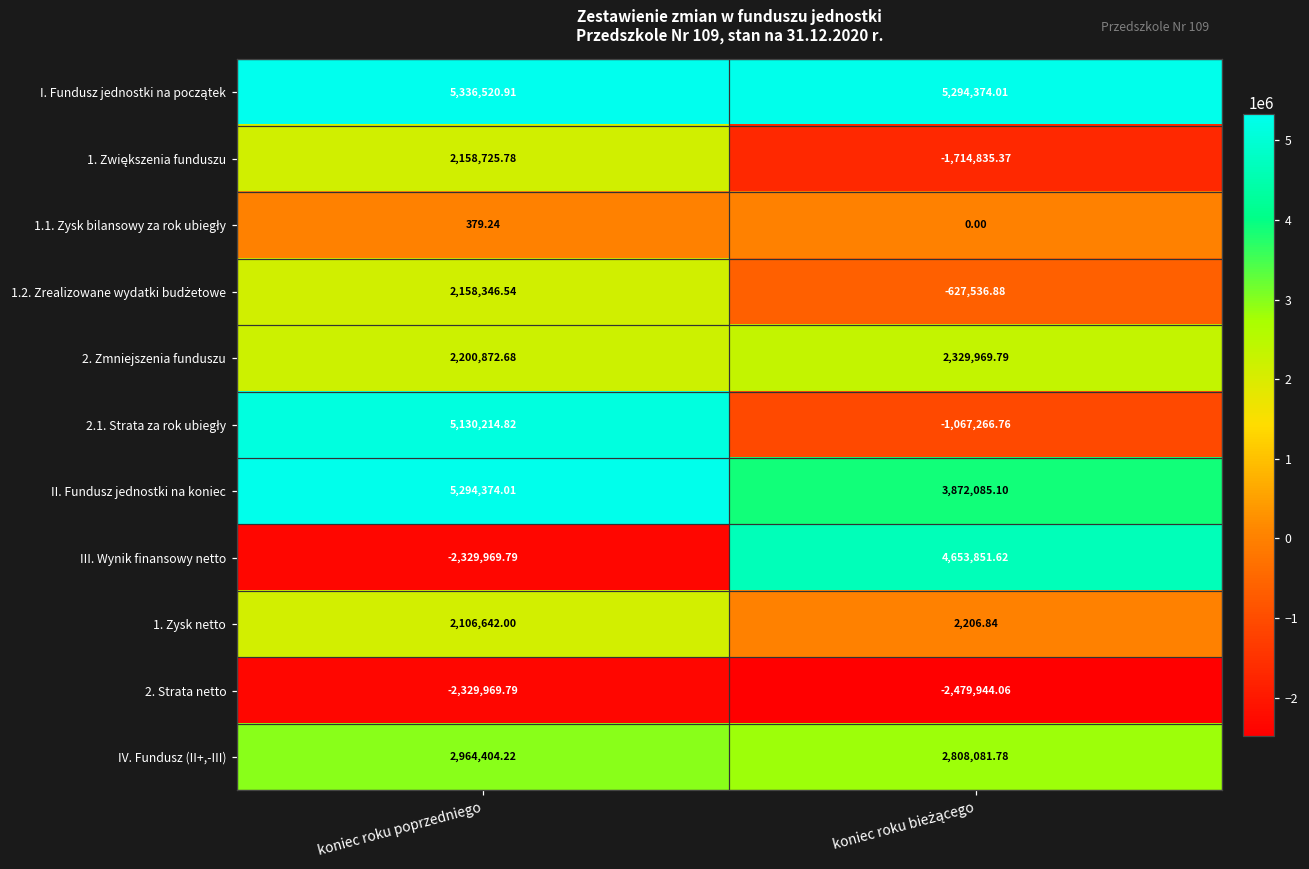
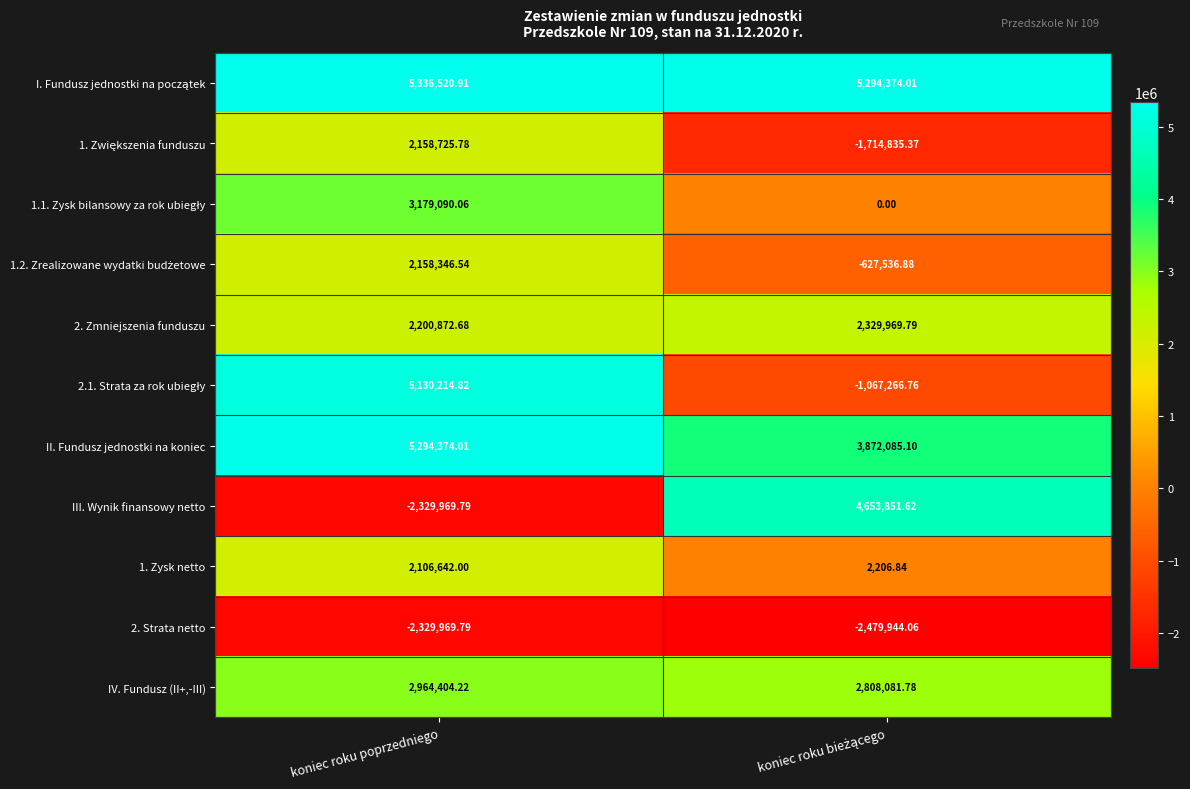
  {
    "I. Fundusz jednostki na początek": {
      "koniec roku poprzedniego": "5,336,520.91",
      "koniec roku bieżącego": "5,294,374.01"
    },
    "1. Zwiększenia funduszu": {
      "koniec roku poprzedniego": "2,158,725.78",
      "koniec roku bieżącego": "-1,714,835.37"
    },
    "1.1. Zysk bilansowy za rok ubiegły": {
-     "koniec roku poprzedniego": "379.24",
+     "koniec roku poprzedniego": "3,179,090.06",
      "koniec roku bieżącego": "0.00"
    },
    "1.2. Zrealizowane wydatki budżetowe": {
      "koniec roku poprzedniego": "2,158,346.54",
      "koniec roku bieżącego": "-627,536.88"
    },
    "2. Zmniejszenia funduszu": {
      "koniec roku poprzedniego": "2,200,872.68",
      "koniec roku bieżącego": "2,329,969.79"
    },
    "2.1. Strata za rok ubiegły": {
      "koniec roku poprzedniego": "5,130,214.82",
      "koniec roku bieżącego": "-1,067,266.76"
    },
    "II. Fundusz jednostki na koniec": {
      "koniec roku poprzedniego": "5,294,374.01",
      "koniec roku bieżącego": "3,872,085.10"
    },
    "III. Wynik finansowy netto": {
      "koniec roku poprzedniego": "-2,329,969.79",
      "koniec roku bieżącego": "4,653,851.62"
    },
    "1. Zysk netto": {
      "koniec roku poprzedniego": "2,106,642.00",
      "koniec roku bieżącego": "2,206.84"
    },
    "2. Strata netto": {
      "koniec roku poprzedniego": "-2,329,969.79",
      "koniec roku bieżącego": "-2,479,944.06"
    },
    "IV. Fundusz (II+,-III)": {
      "koniec roku poprzedniego": "2,964,404.22",
      "koniec roku bieżącego": "2,808,081.78"
    }
  }
